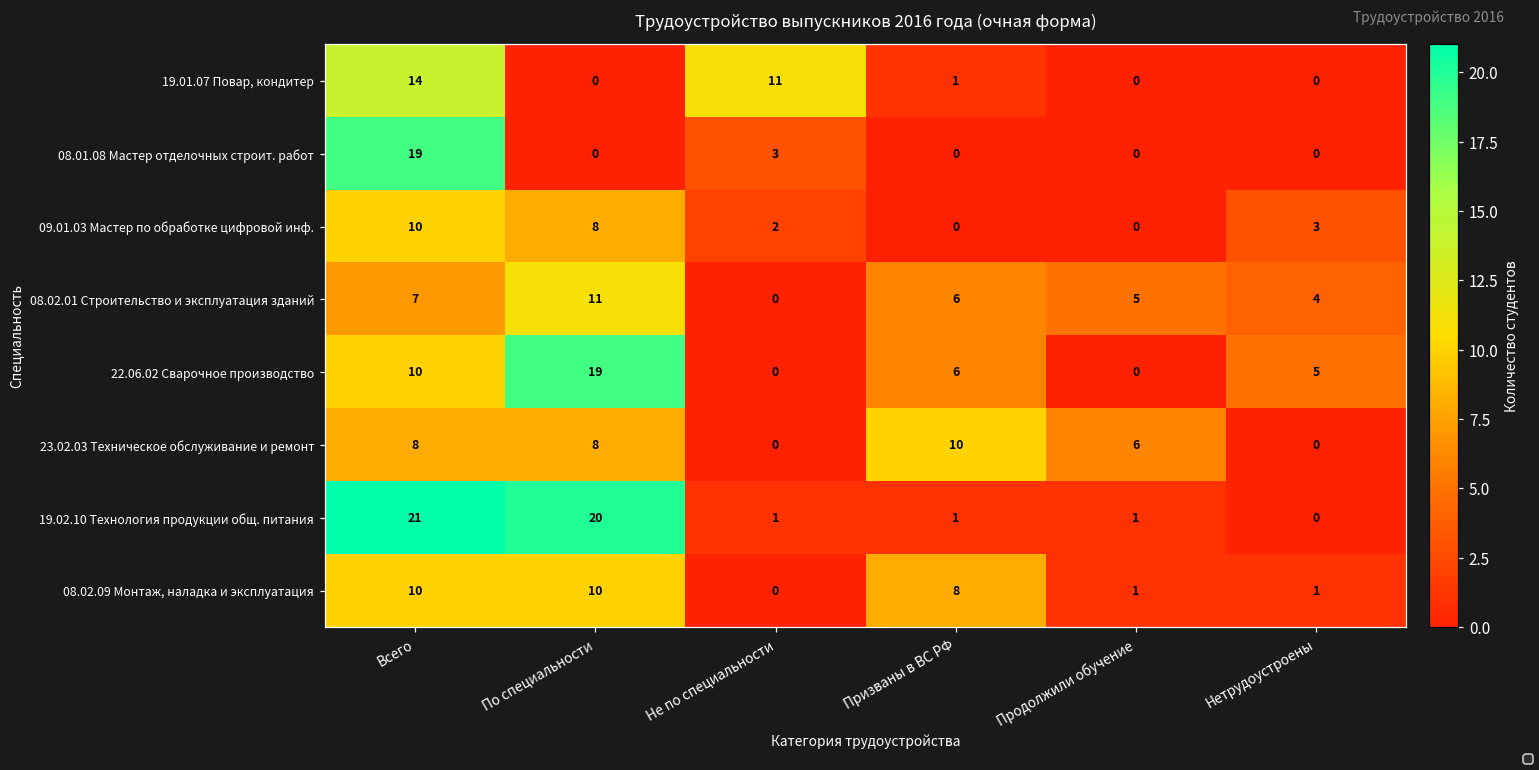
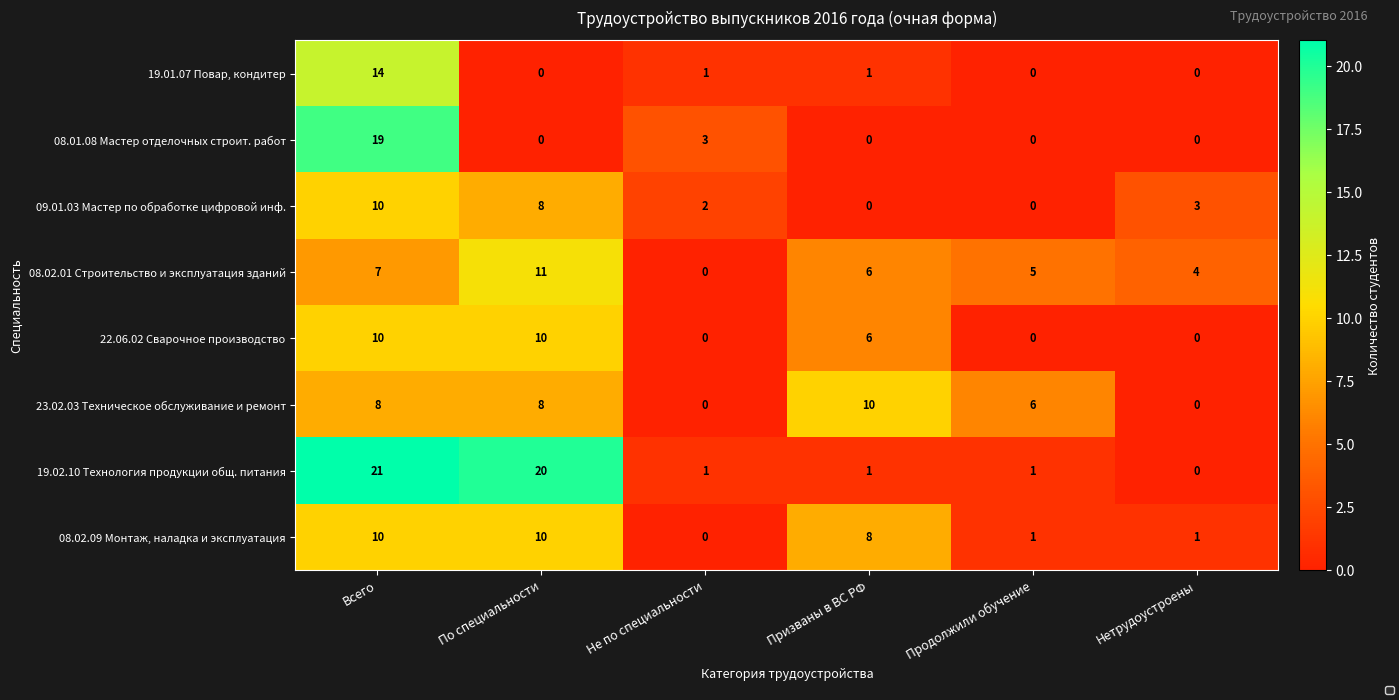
  {
    "19.01.07 Повар, кондитер": {
      "Всего": 14,
      "По специальности": 0,
-     "Не по специальности": 11,
+     "Не по специальности": 1,
      "Призваны в ВС РФ": 1,
      "Продолжили обучение": 0,
      "Нетрудоустроены": 0
    },
    "08.01.08 Мастер отделочных строит. работ": {
      "Всего": 19,
      "По специальности": 0,
      "Не по специальности": 3,
      "Призваны в ВС РФ": 0,
      "Продолжили обучение": 0,
      "Нетрудоустроены": 0
    },
    "09.01.03 Мастер по обработке цифровой инф.": {
      "Всего": 10,
      "По специальности": 8,
      "Не по специальности": 2,
      "Призваны в ВС РФ": 0,
      "Продолжили обучение": 0,
      "Нетрудоустроены": 3
    },
    "08.02.01 Строительство и эксплуатация зданий": {
      "Всего": 7,
      "По специальности": 11,
      "Не по специальности": 0,
      "Призваны в ВС РФ": 6,
      "Продолжили обучение": 5,
      "Нетрудоустроены": 4
    },
    "22.06.02 Сварочное производство": {
      "Всего": 10,
-     "По специальности": 19,
+     "По специальности": 10,
      "Не по специальности": 0,
      "Призваны в ВС РФ": 6,
      "Продолжили обучение": 0,
-     "Нетрудоустроены": 5
+     "Нетрудоустроены": 0
    },
    "23.02.03 Техническое обслуживание и ремонт": {
      "Всего": 8,
      "По специальности": 8,
      "Не по специальности": 0,
      "Призваны в ВС РФ": 10,
      "Продолжили обучение": 6,
      "Нетрудоустроены": 0
    },
    "19.02.10 Технология продукции общ. питания": {
      "Всего": 21,
      "По специальности": 20,
      "Не по специальности": 1,
      "Призваны в ВС РФ": 1,
      "Продолжили обучение": 1,
      "Нетрудоустроены": 0
    },
    "08.02.09 Монтаж, наладка и эксплуатация": {
      "Всего": 10,
      "По специальности": 10,
      "Не по специальности": 0,
      "Призваны в ВС РФ": 8,
      "Продолжили обучение": 1,
      "Нетрудоустроены": 1
    }
  }
